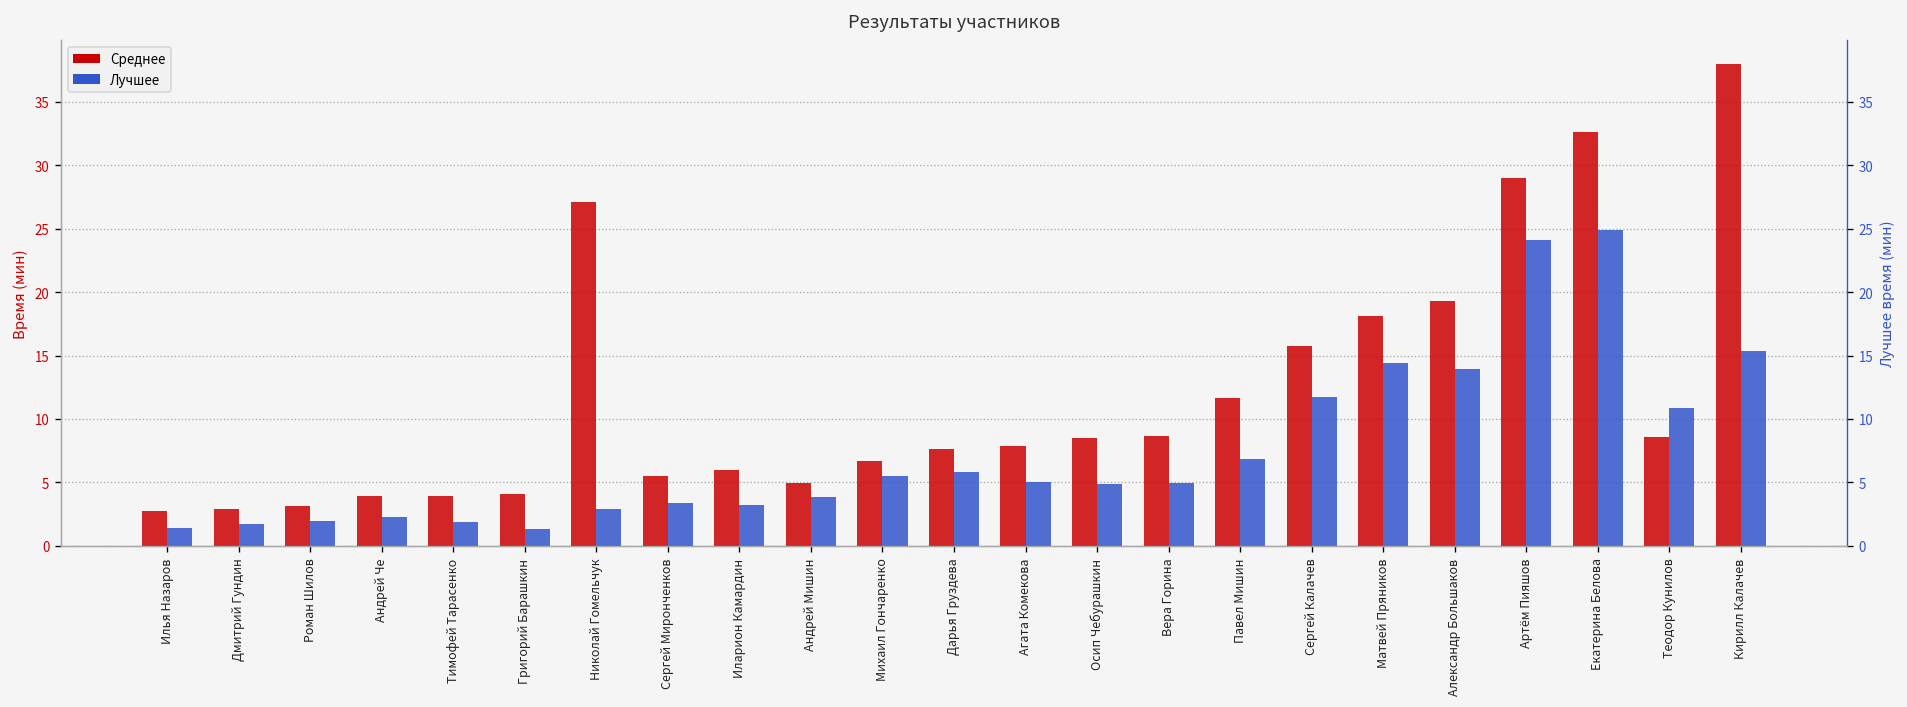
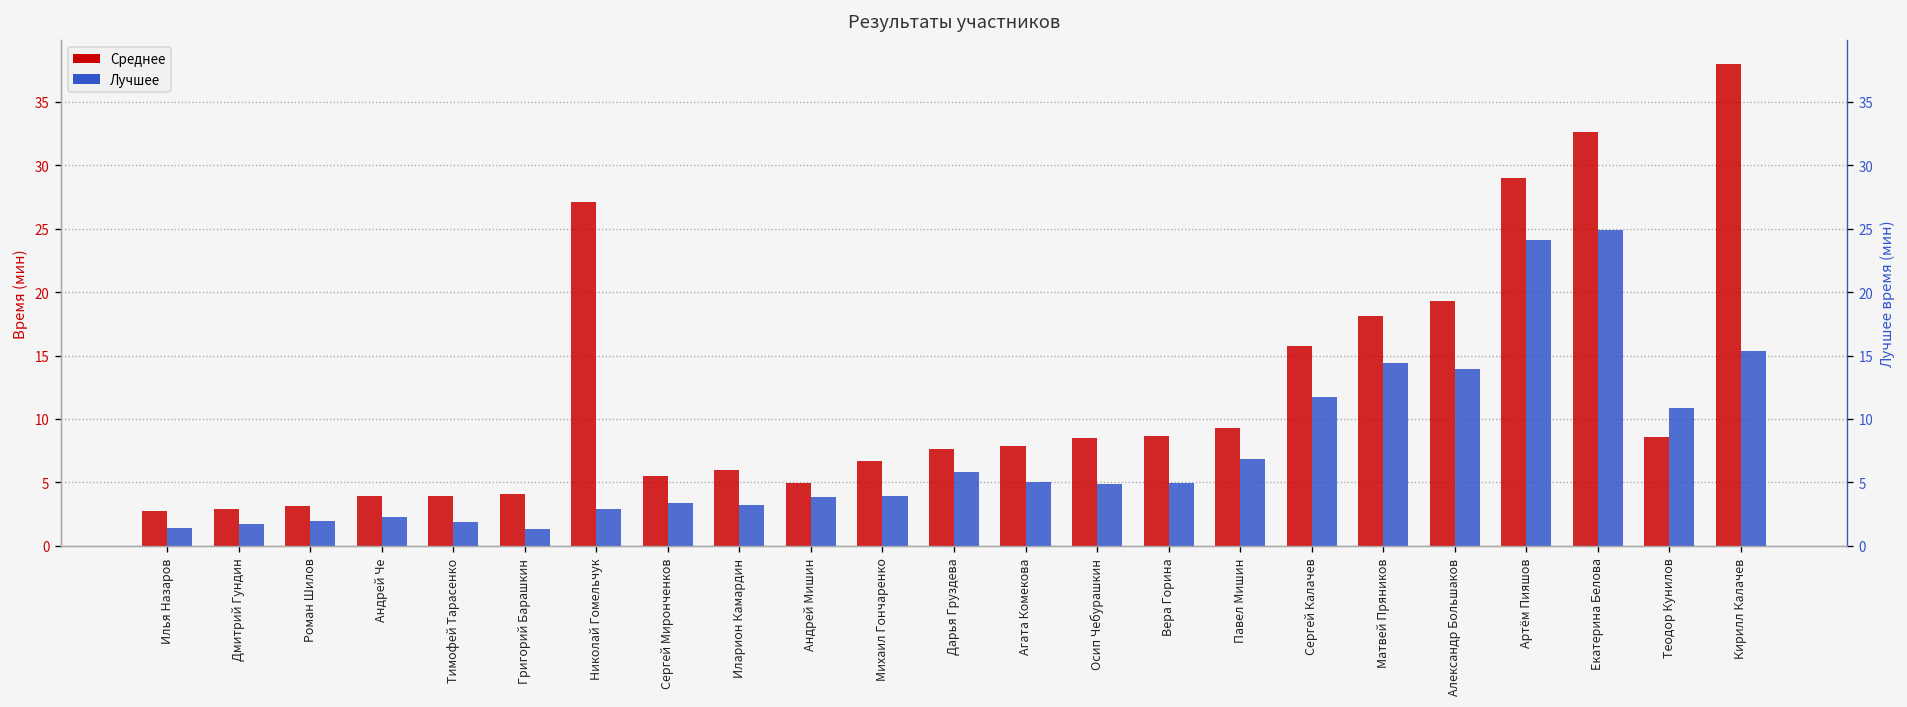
  {
    "Среднее": {
      "Илья Назаров": 2.8,
      "Дмитрий Гундин": 2.9,
      "Роман Шилов": 3.1,
      "Андрей Че": 3.9,
      "Тимофей Тарасенко": 4.0,
      "Григорий Барашкин": 4.1,
      "Николай Гомельчук": 27.1,
      "Сергей Миронченков": 5.5,
      "Иларион Камардин": 6.0,
      "Андрей Мишин": 4.9,
      "Михаил Гончаренко": 6.7,
      "Дарья Груздева": 7.6,
      "Агата Комекова": 7.9,
      "Осип Чебурашкин": 8.5,
      "Вера Горина": 8.7,
-     "Павел Мишин": 11.7,
+     "Павел Мишин": 9.3,
      "Сергей Калачев": 15.8,
      "Матвей Пряников": 18.1,
      "Александр Большаков": 19.3,
      "Артём Пияшов": 29.0,
      "Екатерина Белова": 32.6,
      "Теодор Кунилов": 8.6,
      "Кирилл Калачев": 38.0
    },
    "Лучшее": {
      "Илья Назаров": 1.4,
      "Дмитрий Гундин": 1.7,
      "Роман Шилов": 1.9,
      "Андрей Че": 2.2,
      "Тимофей Тарасенко": 1.9,
      "Григорий Барашкин": 1.3,
      "Николай Гомельчук": 2.9,
      "Сергей Миронченков": 3.4,
      "Иларион Камардин": 3.2,
      "Андрей Мишин": 3.8,
-     "Михаил Гончаренко": 5.5,
+     "Михаил Гончаренко": 3.9,
      "Дарья Груздева": 5.8,
      "Агата Комекова": 5.0,
      "Осип Чебурашкин": 4.9,
      "Вера Горина": 5.0,
      "Павел Мишин": 6.9,
      "Сергей Калачев": 11.7,
      "Матвей Пряников": 14.4,
      "Александр Большаков": 14.0,
      "Артём Пияшов": 24.1,
      "Екатерина Белова": 24.9,
      "Теодор Кунилов": 10.9,
      "Кирилл Калачев": 15.4
    }
  }
